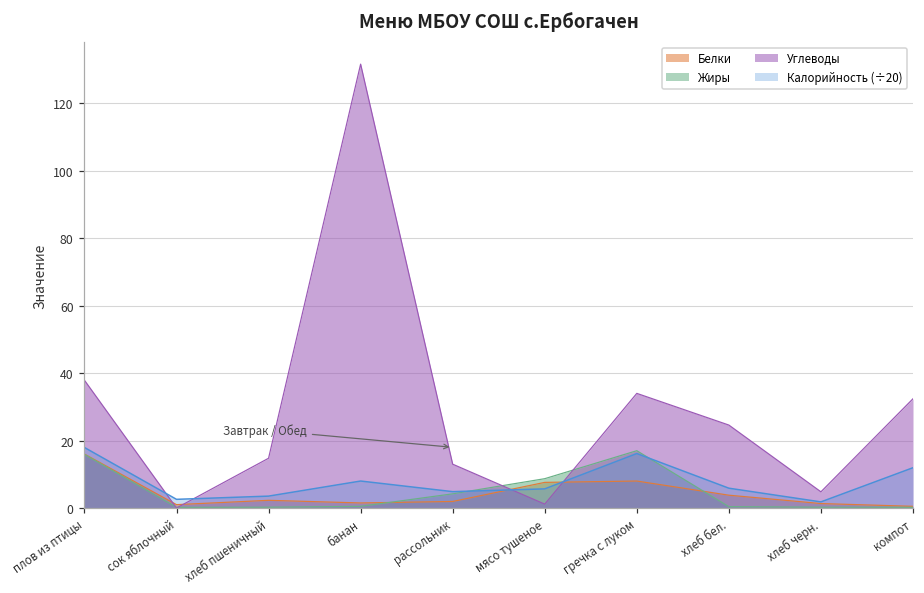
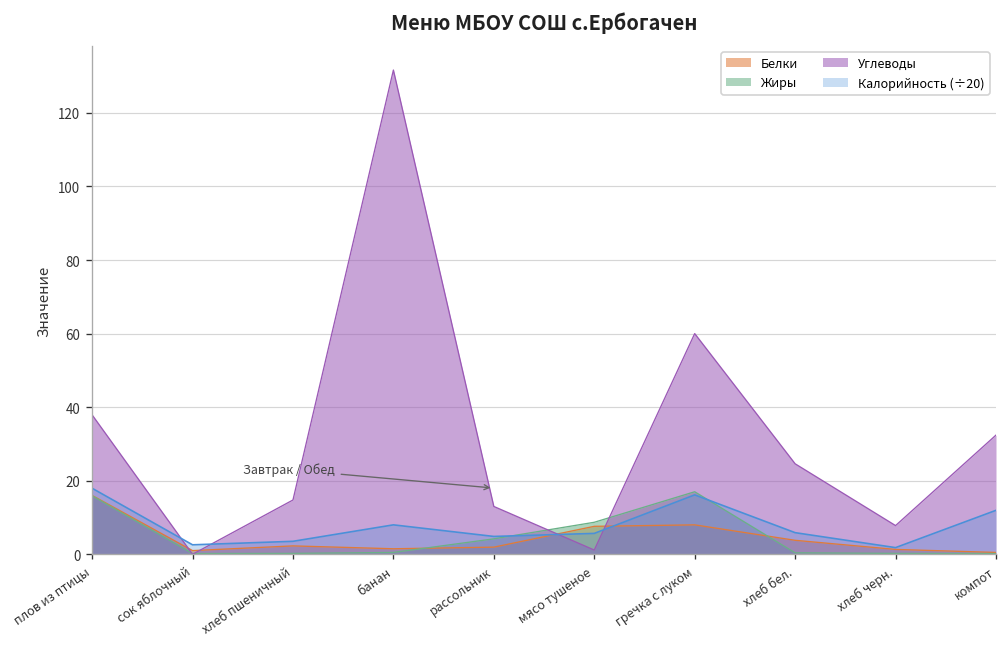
  {
    "Белки": {
      "хлеб пшеничный": 2,
      "банан": 2,
      "рассольник": 2,
      "мясо тушеное": 8,
      "гречка с луком": 8,
      "хлеб бел.": 4
    },
    "Жиры": {
      "хлеб пшеничный": 0,
      "банан": 1,
      "мясо тушеное": 9,
      "гречка с луком": 17,
      "хлеб бел.": 0,
      "хлеб черн.": 0
    },
    "Углеводы": {
      "плов из птицы": 38,
      "хлеб пшеничный": 15,
      "банан": 132,
      "рассольник": 13,
      "мясо тушеное": 1,
-     "гречка с луком": 34,
+     "гречка с луком": 60,
      "хлеб бел.": 25,
-     "хлеб черн.": 5,
+     "хлеб черн.": 8,
      "компот": 32
    },
    "Калорийность (÷20)": {
      "плов из птицы": 18,
      "сок яблочный": 3,
      "хлеб пшеничный": 4,
      "банан": 8,
      "мясо тушеное": 6,
      "гречка с луком": 16,
      "хлеб бел.": 6,
      "компот": 12
    }
  }
